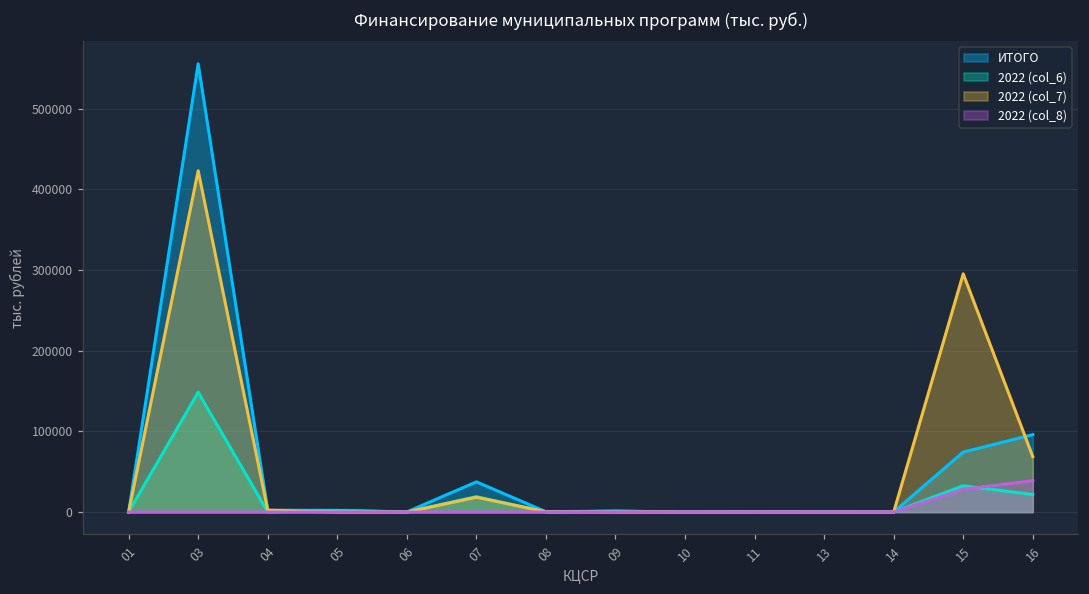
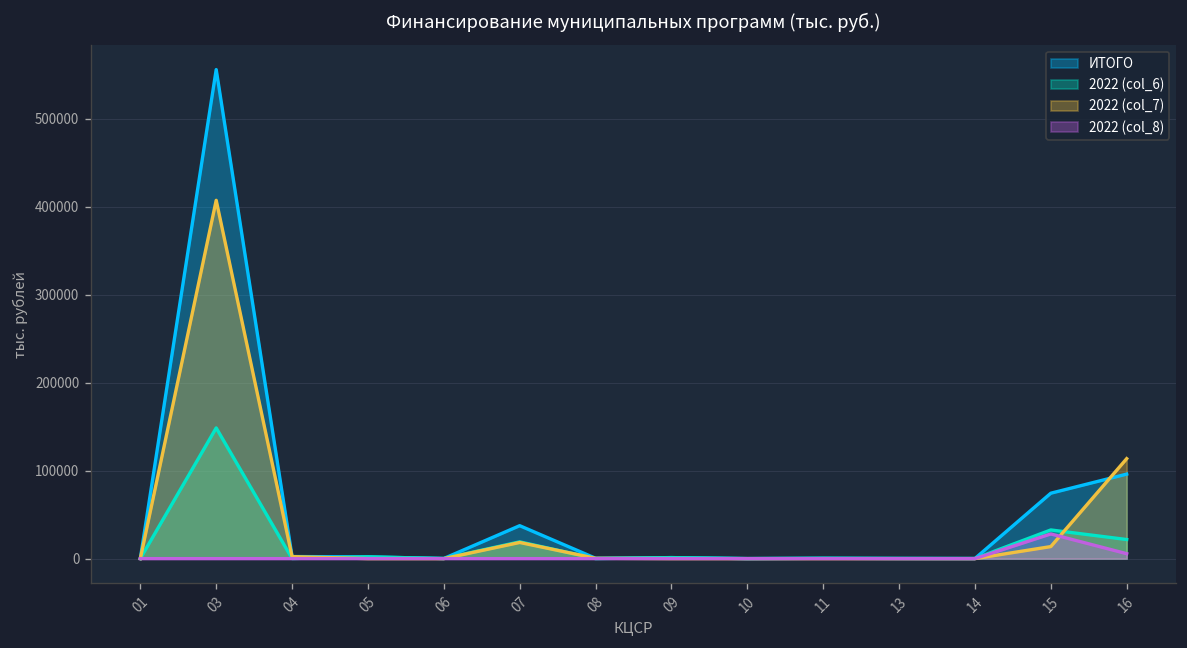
  {
    "2022 (col_7)": {
-     "03": 420000,
-     "15": 300000,
-     "16": 70000
+     "03": 410000,
+     "15": 10000,
+     "16": 110000
    },
    "2022 (col_8)": {
      "03": 0,
      "07": 0,
      "15": 30000,
-     "16": 40000
+     "16": 10000
    }
  }
